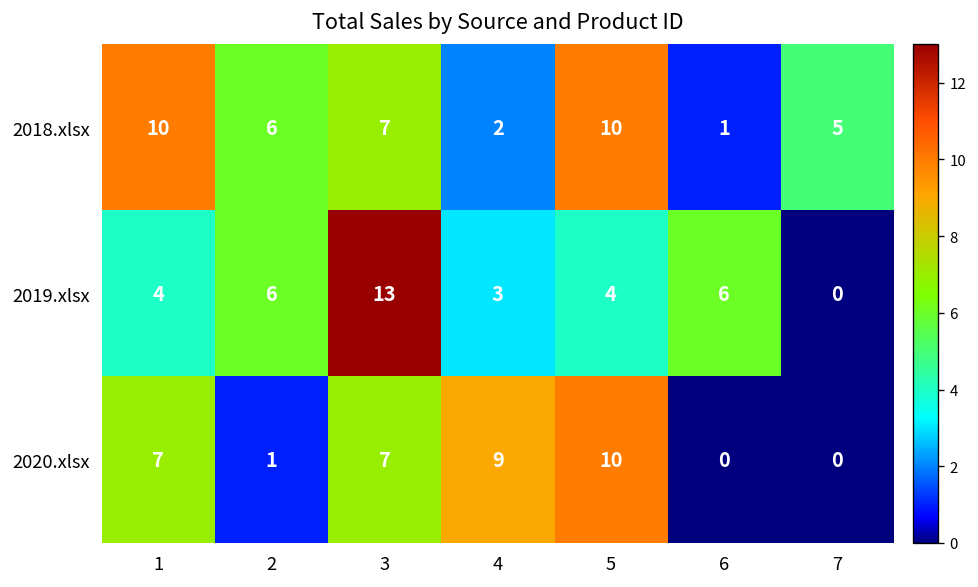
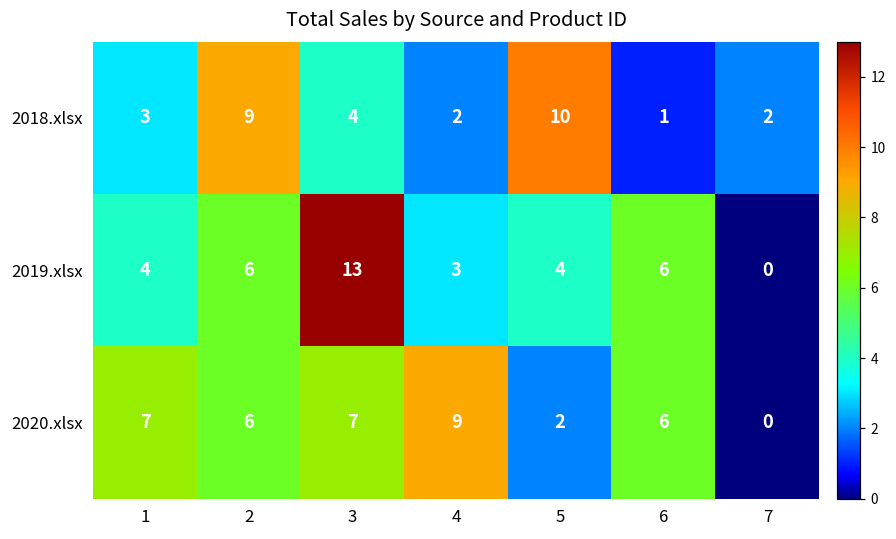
  {
    "2018.xlsx": {
-     "1": 10,
-     "2": 6,
-     "3": 7,
+     "1": 3,
+     "2": 9,
+     "3": 4,
      "4": 2,
      "5": 10,
      "6": 1,
-     "7": 5
+     "7": 2
    },
    "2019.xlsx": {
      "1": 4,
      "2": 6,
      "3": 13,
      "4": 3,
      "5": 4,
      "6": 6,
      "7": 0
    },
    "2020.xlsx": {
      "1": 7,
-     "2": 1,
+     "2": 6,
      "3": 7,
      "4": 9,
-     "5": 10,
-     "6": 0,
+     "5": 2,
+     "6": 6,
      "7": 0
    }
  }
